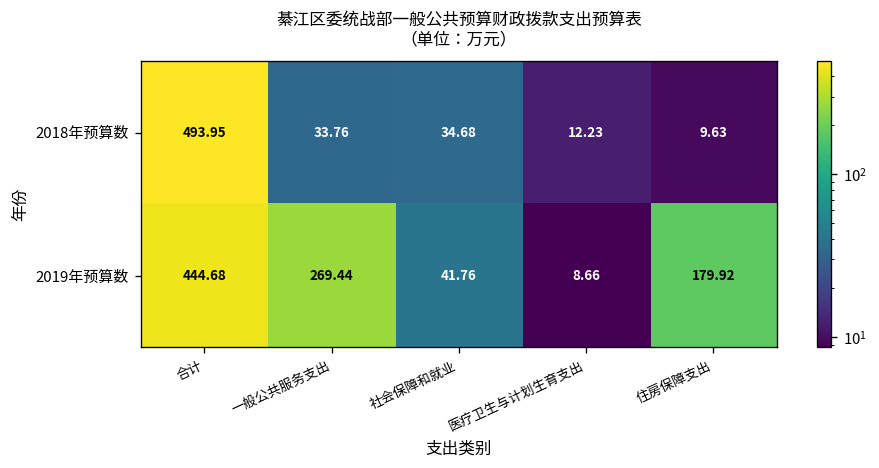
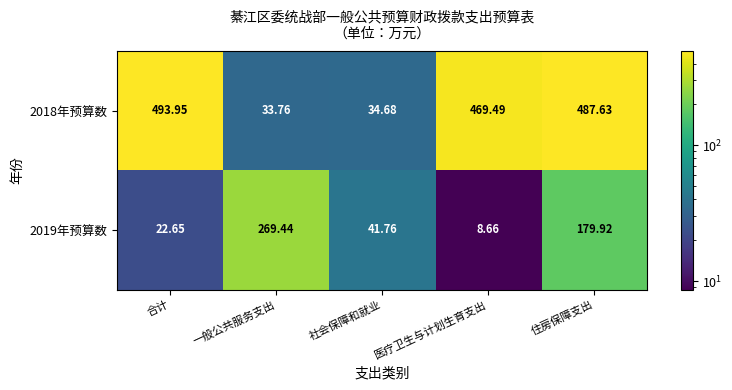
  {
    "2018年预算数": {
      "合计": 493.95,
      "一般公共服务支出": 33.76,
      "社会保障和就业": 34.68,
-     "医疗卫生与计划生育支出": 12.23,
-     "住房保障支出": 9.63
+     "医疗卫生与计划生育支出": 469.49,
+     "住房保障支出": 487.63
    },
    "2019年预算数": {
-     "合计": 444.68,
+     "合计": 22.65,
      "一般公共服务支出": 269.44,
      "社会保障和就业": 41.76,
      "医疗卫生与计划生育支出": 8.66,
      "住房保障支出": 179.92
    }
  }
